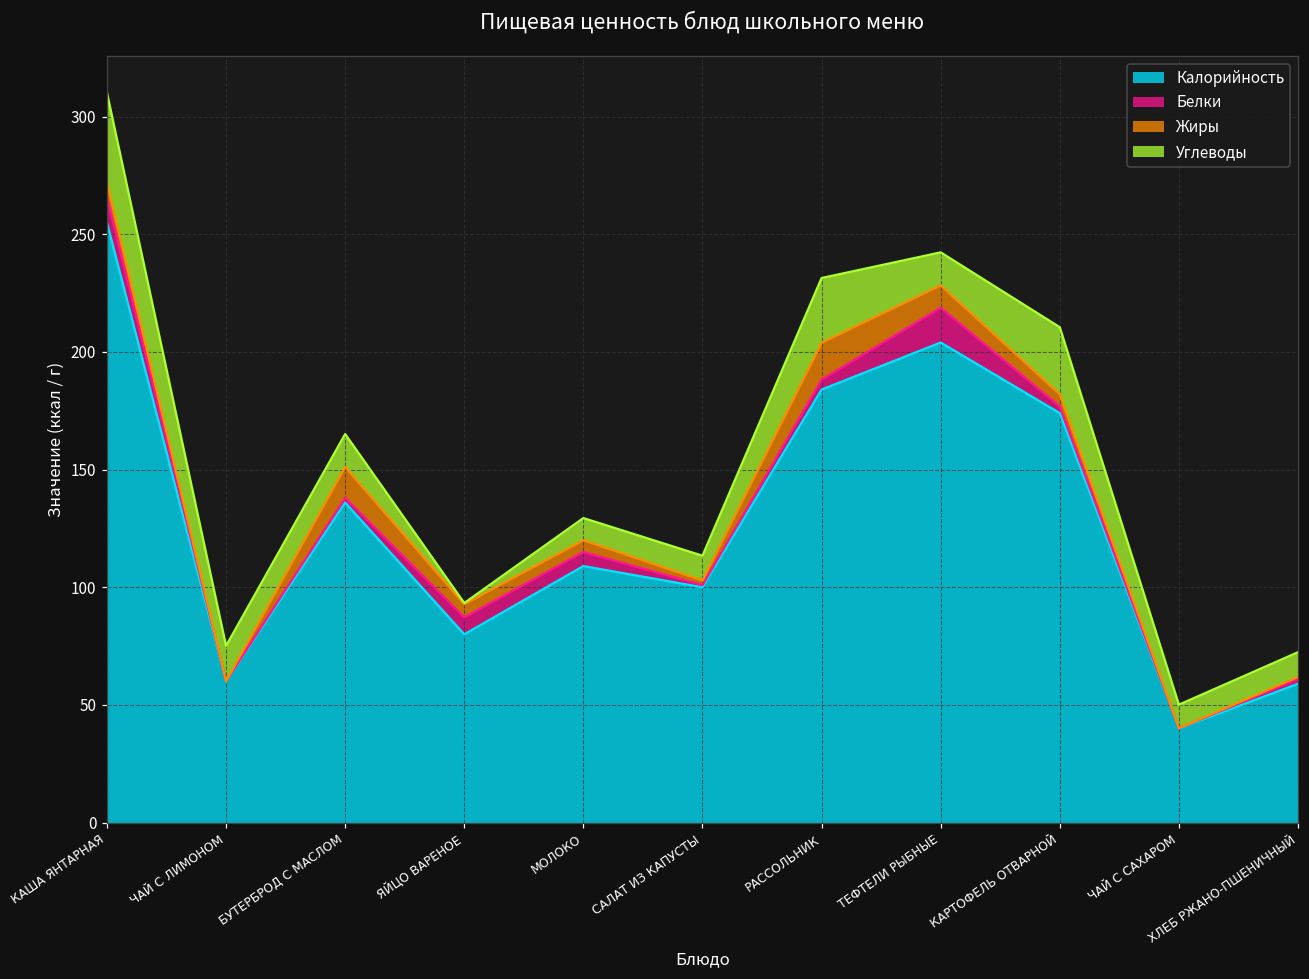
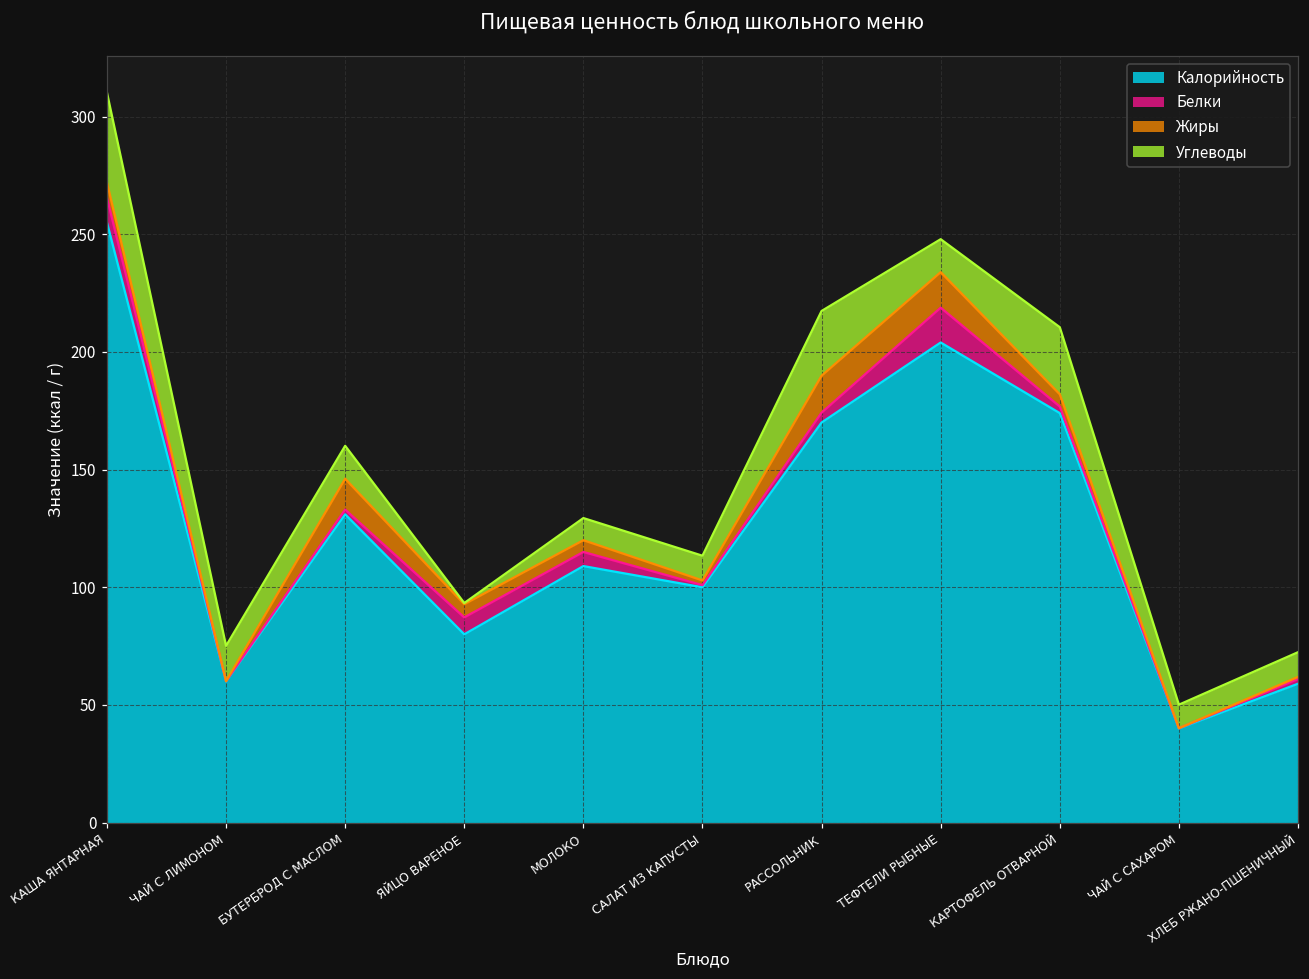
  {
    "Калорийность": {
      "КАША ЯНТАРНАЯ": 255,
-     "БУТЕРБРОД С МАСЛОМ": 136,
+     "БУТЕРБРОД С МАСЛОМ": 131,
      "ЯЙЦО ВАРЕНОЕ": 80,
      "МОЛОКО": 109,
-     "РАССОЛЬНИК": 184,
+     "РАССОЛЬНИК": 170,
      "ТЕФТЕЛИ РЫБНЫЕ": 204,
      "КАРТОФЕЛЬ ОТВАРНОЙ": 174,
      "ХЛЕБ РЖАНО-ПШЕНИЧНЫЙ": 59
    },
    "Белки": {
      "КАША ЯНТАРНАЯ": 11,
      "БУТЕРБРОД С МАСЛОМ": 2,
      "ЯЙЦО ВАРЕНОЕ": 7,
      "МОЛОКО": 6,
      "РАССОЛЬНИК": 4,
      "ТЕФТЕЛИ РЫБНЫЕ": 15,
      "КАРТОФЕЛЬ ОТВАРНОЙ": 3
    },
    "Жиры": {
      "КАША ЯНТАРНАЯ": 7,
      "БУТЕРБРОД С МАСЛОМ": 13,
      "МОЛОКО": 5,
      "САЛАТ ИЗ КАПУСТЫ": 2,
      "РАССОЛЬНИК": 16,
-     "ТЕФТЕЛИ РЫБНЫЕ": 10,
+     "ТЕФТЕЛИ РЫБНЫЕ": 15,
      "КАРТОФЕЛЬ ОТВАРНОЙ": 5
    },
    "Углеводы": {
      "КАША ЯНТАРНАЯ": 38,
      "ЧАЙ С ЛИМОНОМ": 15,
      "БУТЕРБРОД С МАСЛОМ": 14,
      "МОЛОКО": 9,
      "САЛАТ ИЗ КАПУСТЫ": 11,
      "РАССОЛЬНИК": 28,
      "ТЕФТЕЛИ РЫБНЫЕ": 14,
      "КАРТОФЕЛЬ ОТВАРНОЙ": 29,
      "ЧАЙ С САХАРОМ": 10,
      "ХЛЕБ РЖАНО-ПШЕНИЧНЫЙ": 11
    }
  }
